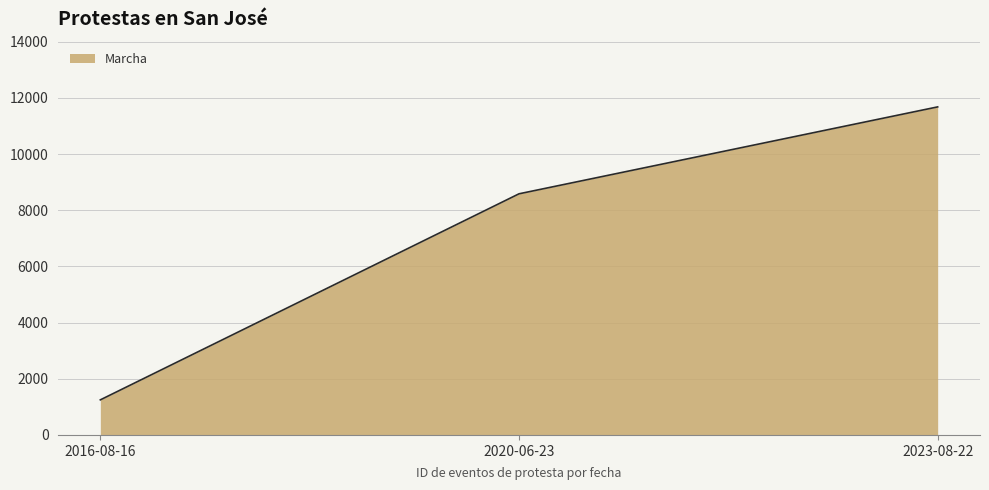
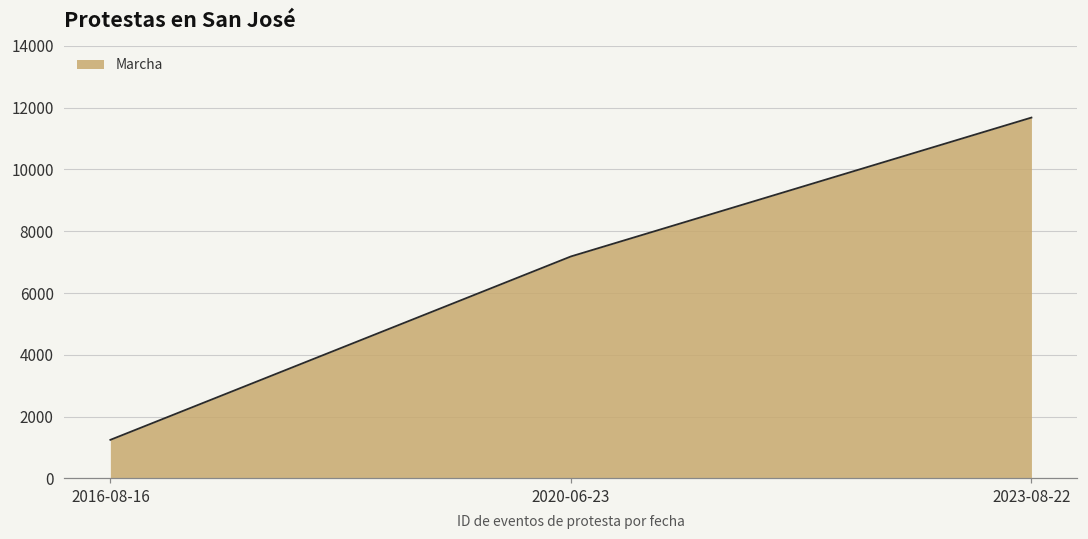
  {
    "2016-08-16": 1200,
-   "2020-06-23": 8600,
+   "2020-06-23": 7200,
    "2023-08-22": 11700
  }
